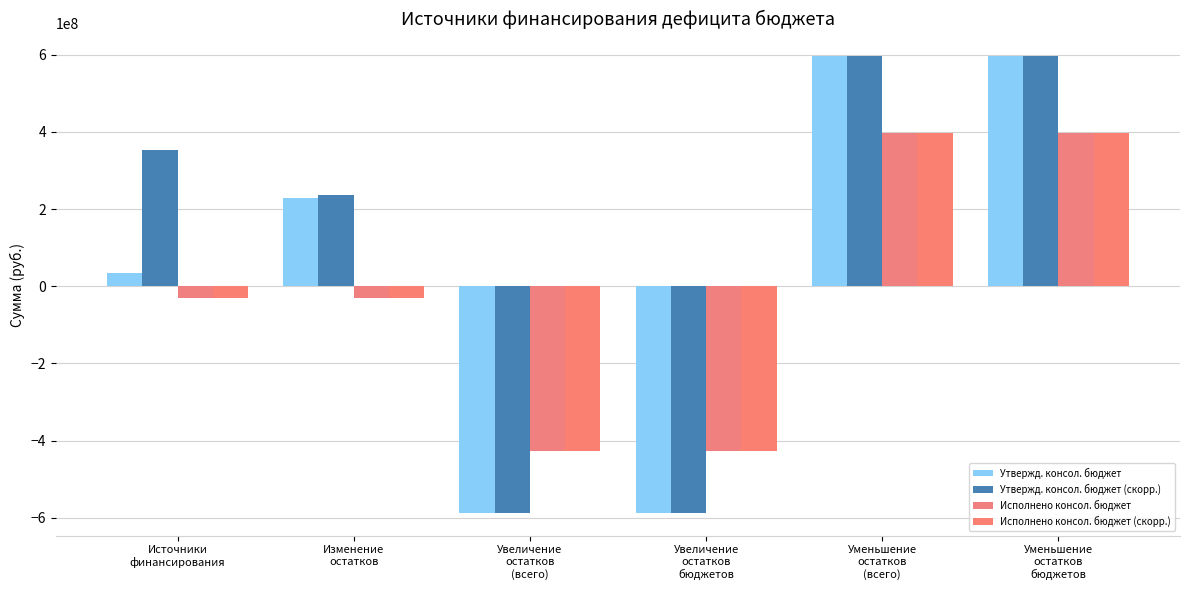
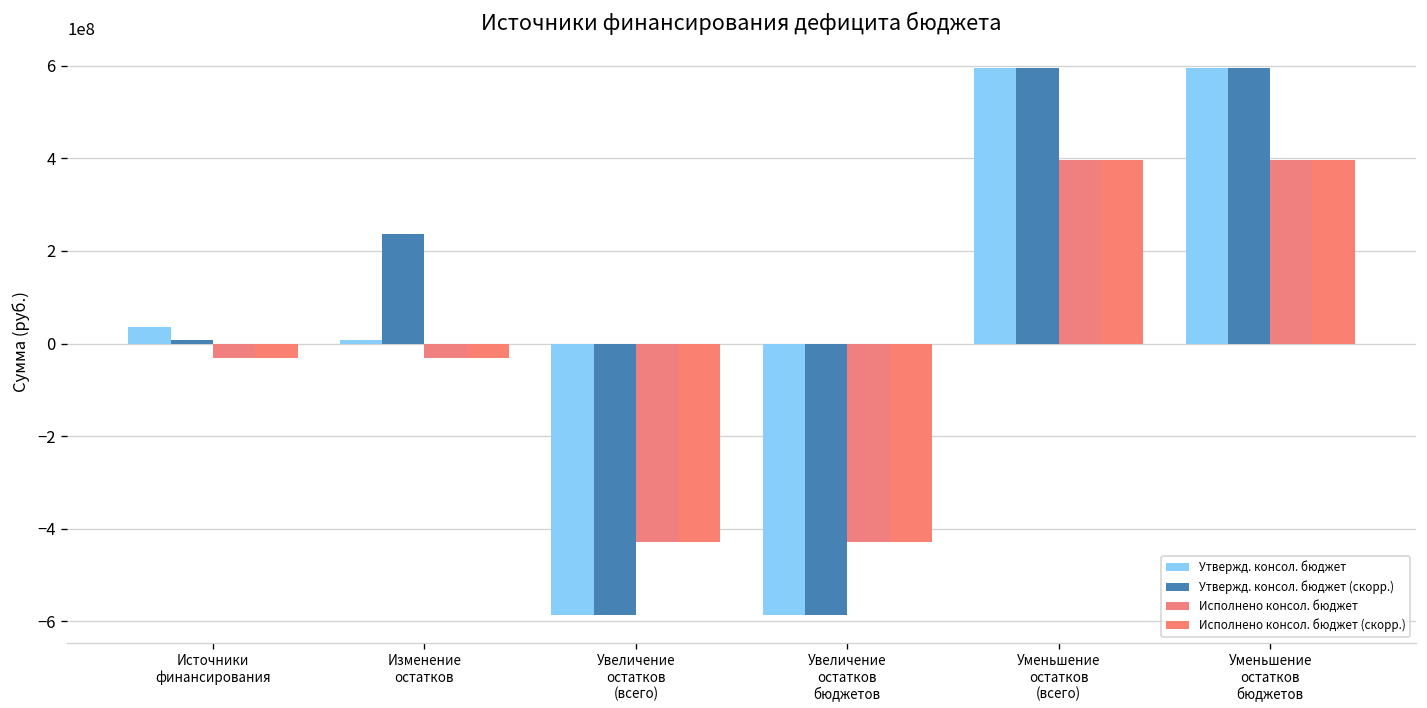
  {
    "Утвержд. консол. бюджет": {
      "Источники финансирования": 40000000,
-     "Изменение остатков": 230000000,
+     "Изменение остатков": 10000000,
      "Увеличение остатков (всего)": -590000000,
      "Увеличение остатков бюджетов": -590000000,
      "Уменьшение остатков (всего)": 600000000,
      "Уменьшение остатков бюджетов": 600000000
    },
    "Утвержд. консол. бюджет (скорр.)": {
-     "Источники финансирования": 350000000,
+     "Источники финансирования": 10000000,
      "Изменение остатков": 240000000,
      "Увеличение остатков (всего)": -590000000,
      "Увеличение остатков бюджетов": -590000000,
      "Уменьшение остатков (всего)": 600000000,
      "Уменьшение остатков бюджетов": 600000000
    }
  }
